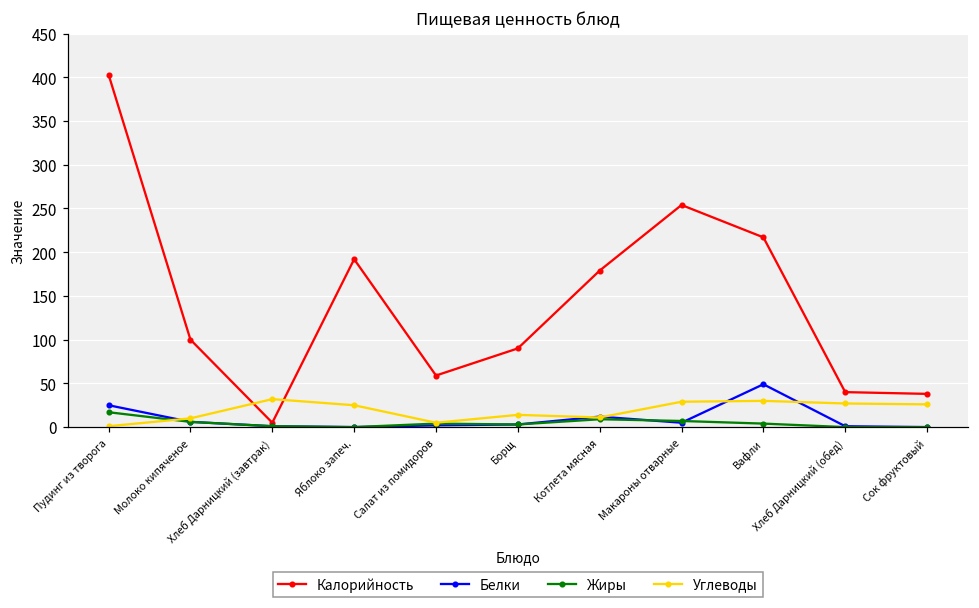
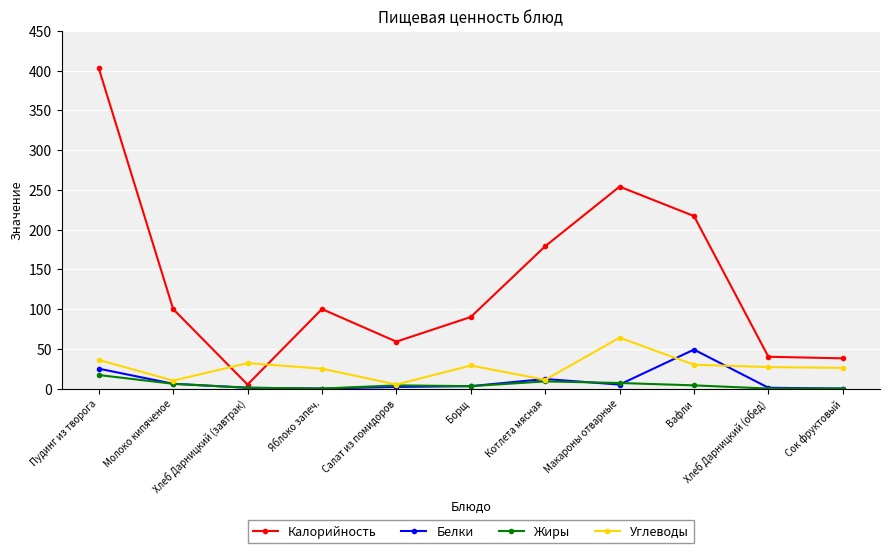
  {
    "Калорийность": {
      "Пудинг из творога": 400,
      "Молоко кипяченое": 100,
      "Хлеб Дарницкий (завтрак)": 10,
-     "Яблоко запеч.": 190,
+     "Яблоко запеч.": 100,
      "Салат из помидоров": 60,
      "Борщ": 90,
      "Котлета мясная": 180,
      "Макароны отварные": 250,
      "Вафли": 220,
      "Хлеб Дарницкий (обед)": 40,
      "Сок фруктовый": 40
    },
    "Белки": {
      "Пудинг из творога": 30,
      "Вафли": 50
    },
    "Жиры": {
      "Пудинг из творога": 20,
      "Вафли": 0
    },
    "Углеводы": {
-     "Пудинг из творога": 0,
+     "Пудинг из творога": 40,
      "Молоко кипяченое": 10,
      "Хлеб Дарницкий (завтрак)": 30,
      "Яблоко запеч.": 30,
-     "Борщ": 10,
-     "Макароны отварные": 30,
+     "Борщ": 30,
+     "Макароны отварные": 60,
      "Вафли": 30,
      "Хлеб Дарницкий (обед)": 30,
      "Сок фруктовый": 30
    }
  }
